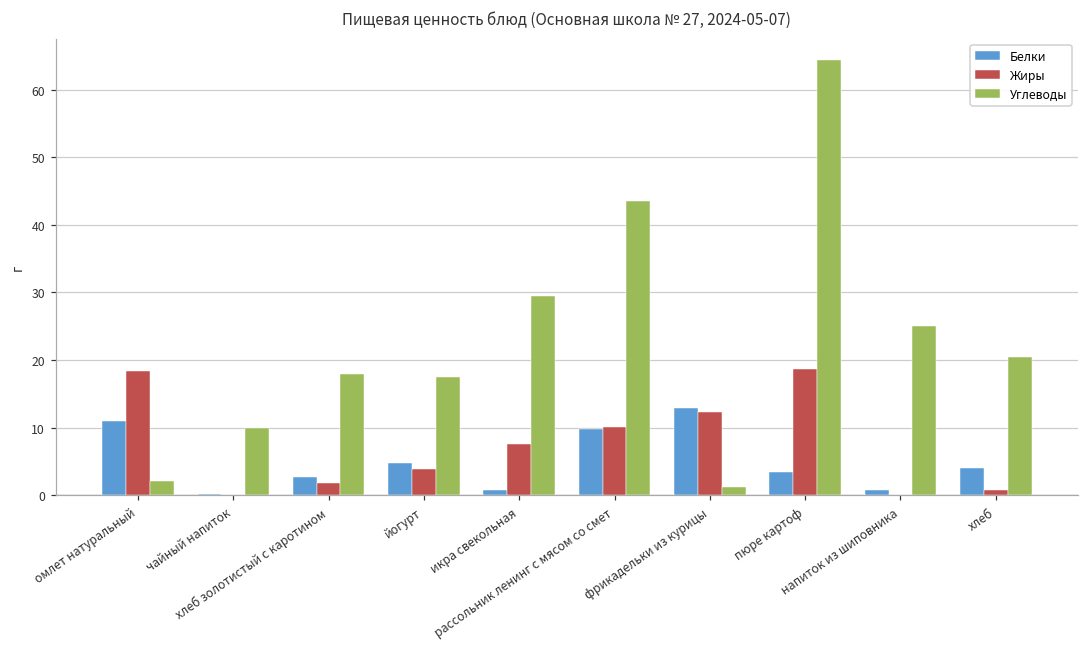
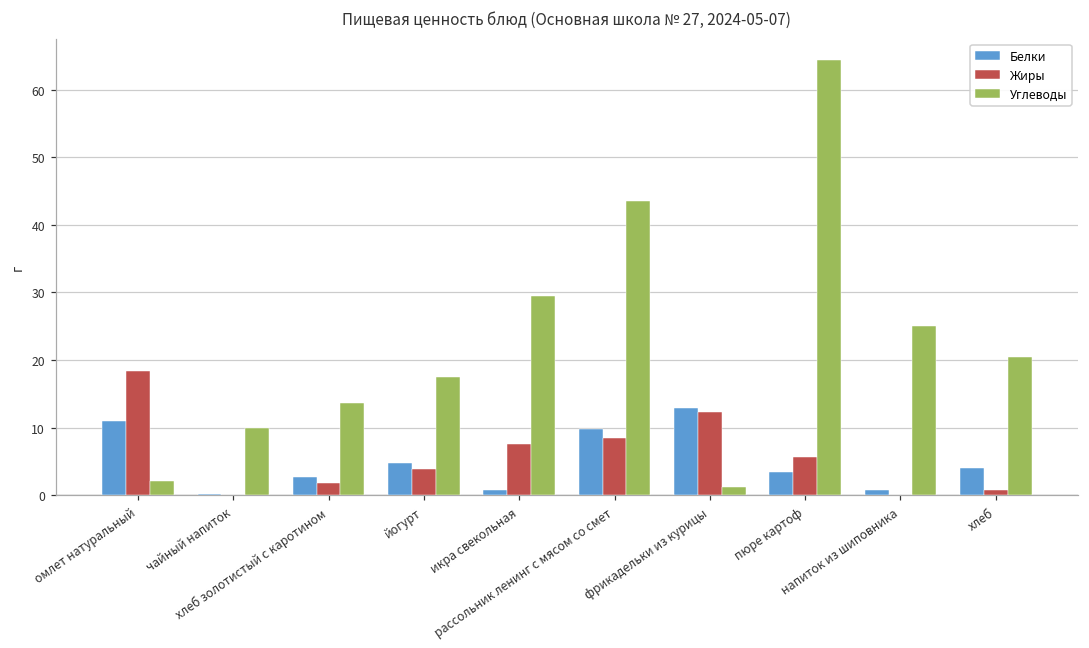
  {
    "Белки": {
      "омлет натуральный": 11,
      "хлеб золотистый с каротином": 3,
      "йогурт": 5,
      "икра свекольная": 1,
      "рассольник ленинг с мясом со смет": 10,
      "фрикадельки из курицы": 13,
      "пюре картоф": 3,
      "напиток из шиповника": 1,
      "хлеб": 4
    },
    "Жиры": {
      "омлет натуральный": 18,
      "хлеб золотистый с каротином": 2,
      "йогурт": 4,
      "икра свекольная": 8,
-     "рассольник ленинг с мясом со смет": 10,
+     "рассольник ленинг с мясом со смет": 9,
      "фрикадельки из курицы": 12,
-     "пюре картоф": 19,
+     "пюре картоф": 6,
      "напиток из шиповника": 0,
      "хлеб": 1
    },
    "Углеводы": {
      "омлет натуральный": 2,
      "чайный напиток": 10,
-     "хлеб золотистый с каротином": 18,
+     "хлеб золотистый с каротином": 14,
      "йогурт": 18,
      "икра свекольная": 29,
      "рассольник ленинг с мясом со смет": 44,
      "фрикадельки из курицы": 1,
      "пюре картоф": 64,
      "напиток из шиповника": 25,
      "хлеб": 21
    }
  }
